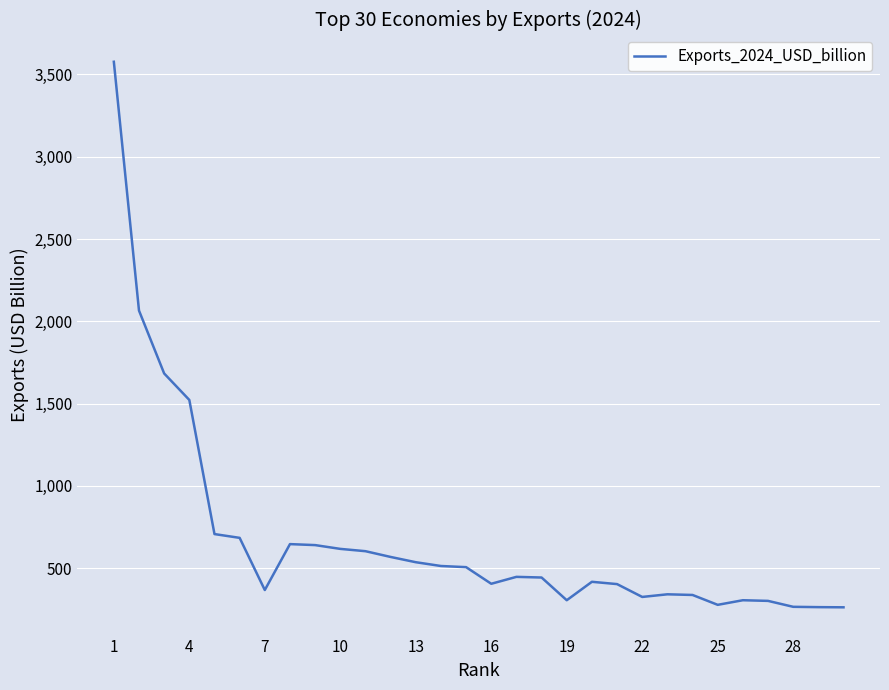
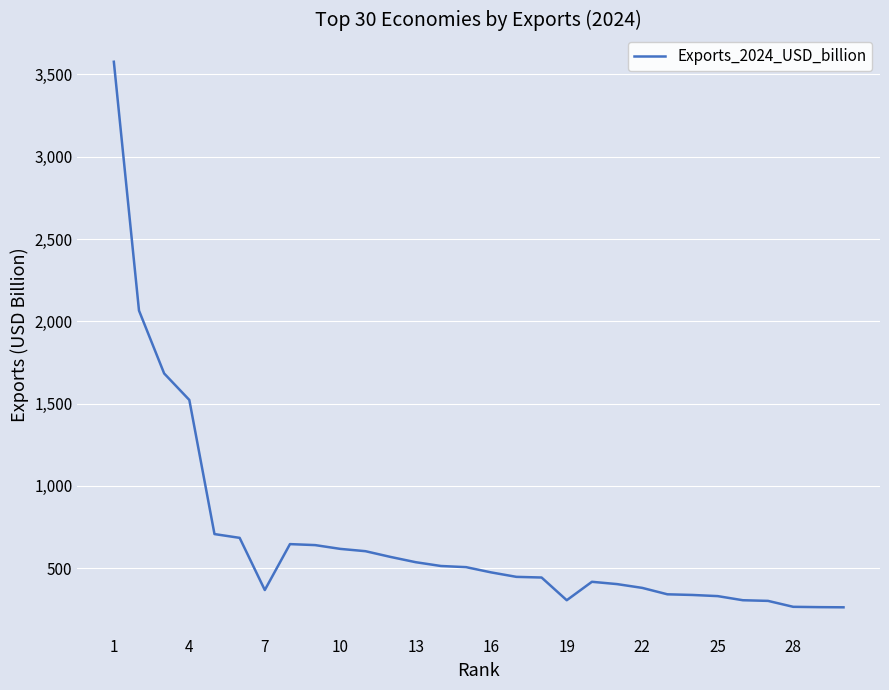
  {
    "1": "3,580",
    "4": "1,520",
    "7": "370",
    "10": "620",
    "13": "540",
-   "16": "410",
+   "16": "470",
    "19": "310",
-   "22": "330",
-   "25": "280",
+   "22": "380",
+   "25": "330",
    "28": "270"
  }
